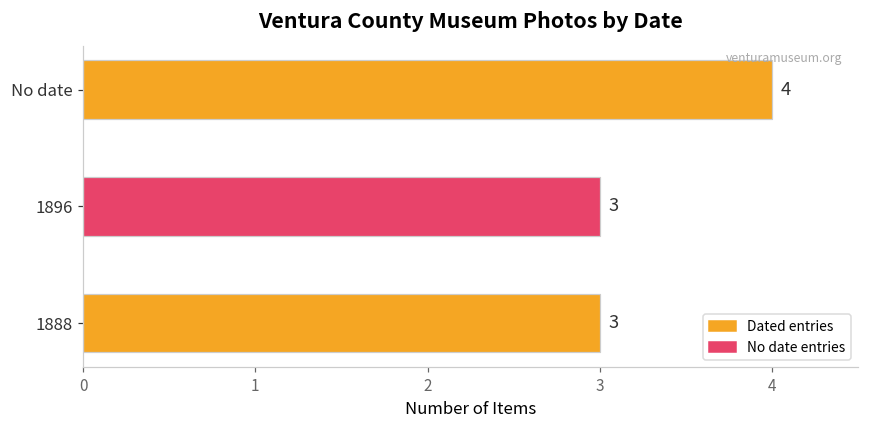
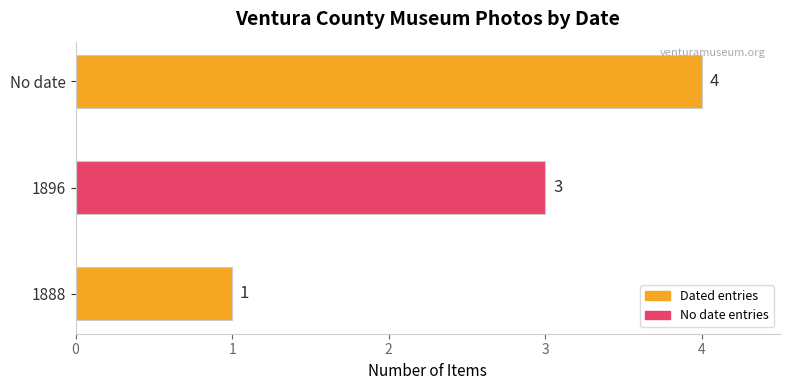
  {
    "No date": 4,
    "1896": 3,
-   "1888": 3
+   "1888": 1
  }
